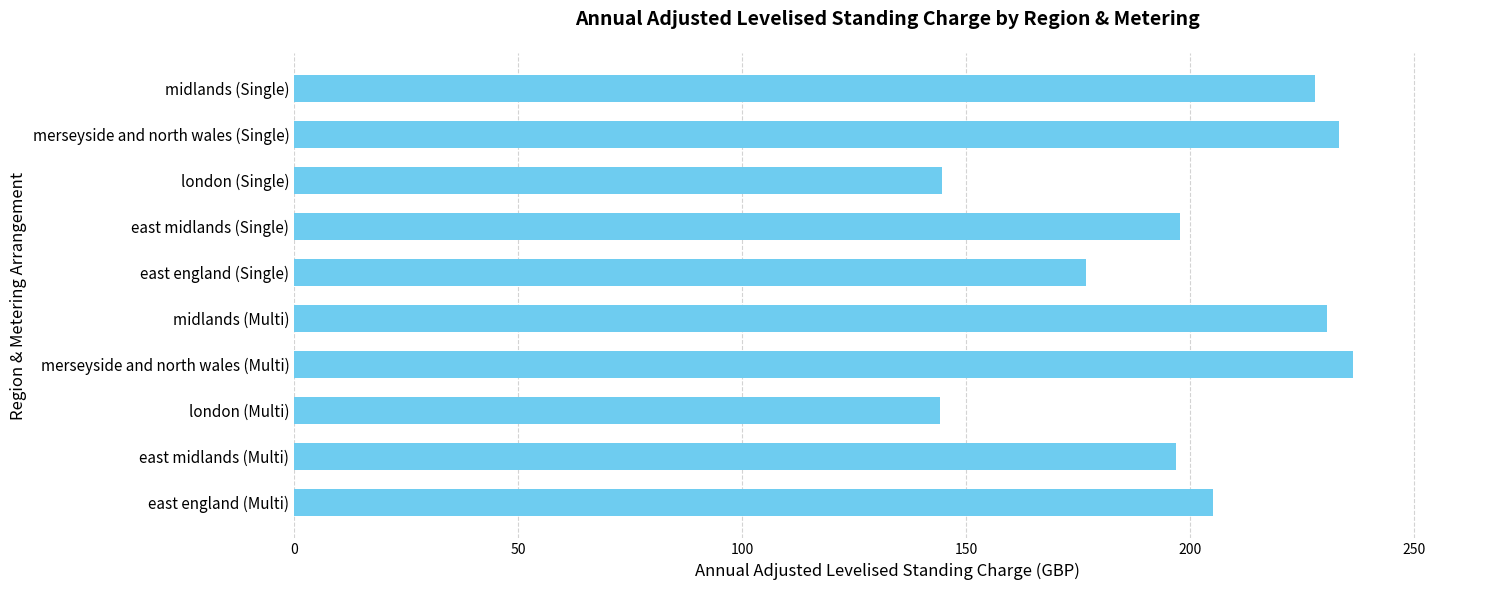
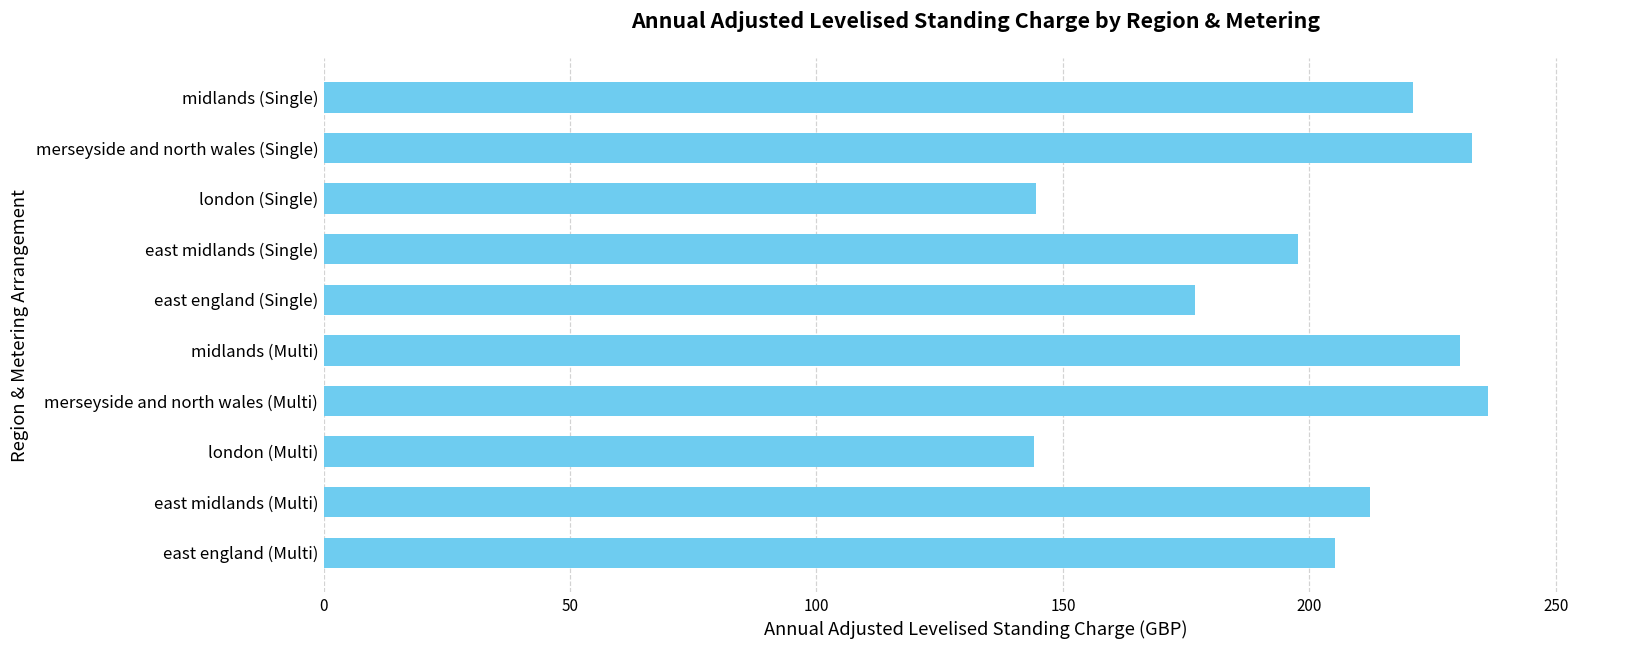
  {
-   "midlands (Single)": 228,
+   "midlands (Single)": 221,
    "merseyside and north wales (Single)": 233,
    "london (Single)": 145,
    "east midlands (Single)": 198,
    "east england (Single)": 177,
    "midlands (Multi)": 231,
    "merseyside and north wales (Multi)": 236,
    "london (Multi)": 144,
-   "east midlands (Multi)": 197,
+   "east midlands (Multi)": 212,
    "east england (Multi)": 205
  }
